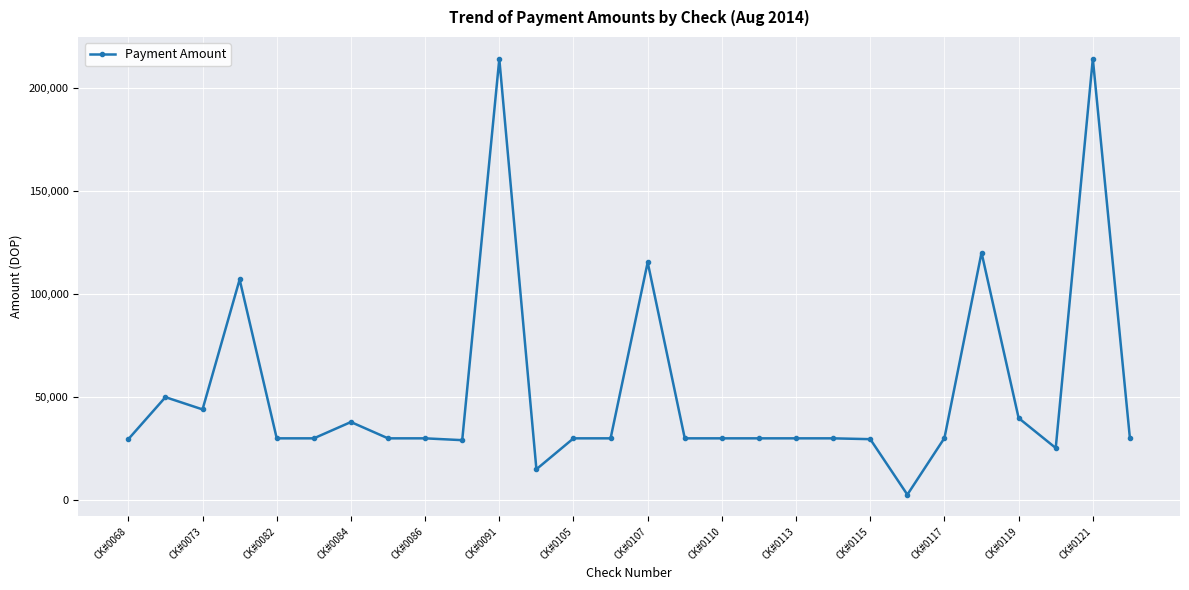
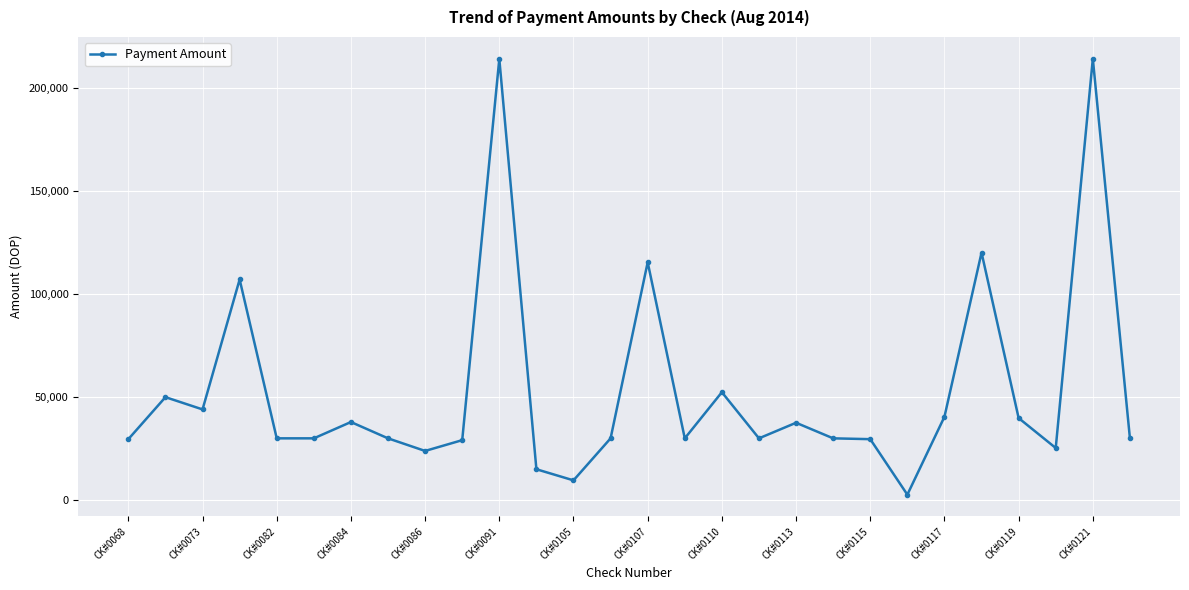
  {
    "CK#0068": "30,000",
    "CK#0073": "44,000",
    "CK#0082": "30,000",
    "CK#0084": "38,000",
-   "CK#0086": "30,000",
+   "CK#0086": "24,000",
    "CK#0091": "214,000",
-   "CK#0105": "30,000",
+   "CK#0105": "10,000",
    "CK#0107": "115,000",
-   "CK#0110": "30,000",
-   "CK#0113": "30,000",
+   "CK#0110": "52,000",
+   "CK#0113": "38,000",
    "CK#0115": "30,000",
-   "CK#0117": "30,000",
+   "CK#0117": "40,000",
    "CK#0119": "40,000",
    "CK#0121": "214,000"
  }
